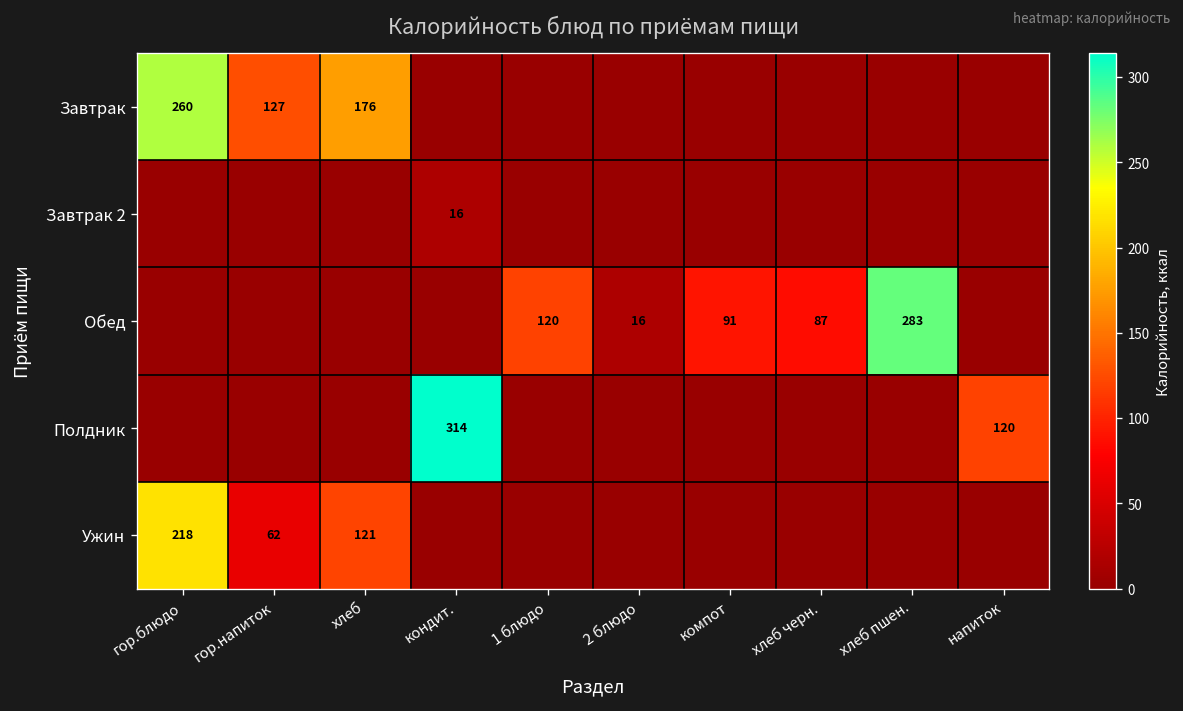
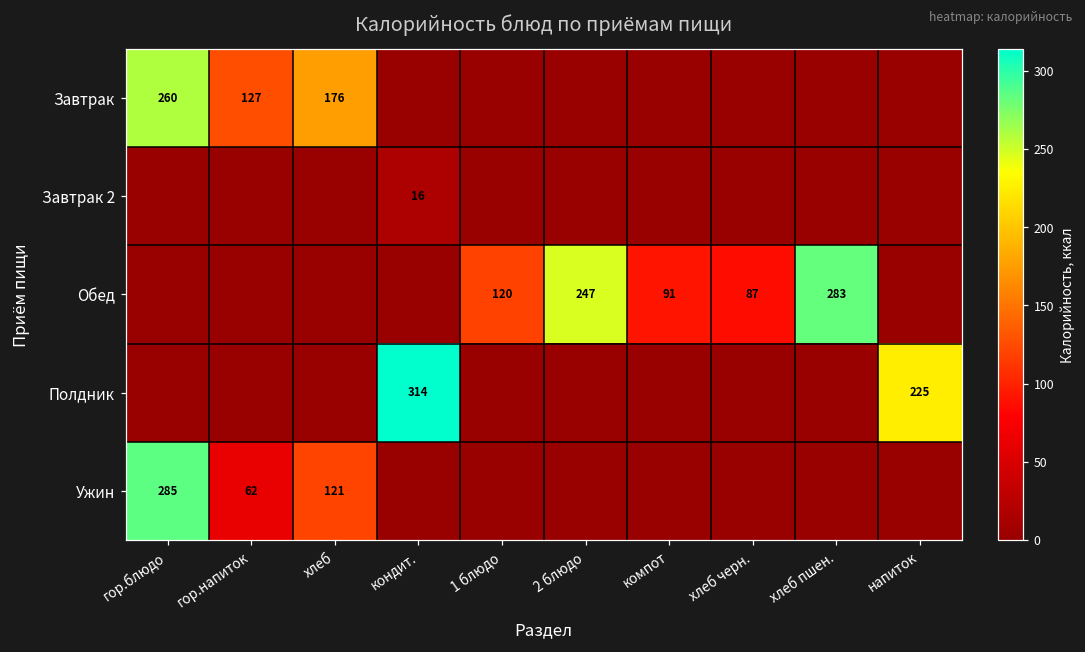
  {
    "Завтрак": {
      "гор.блюдо": 260,
      "гор.напиток": 127,
      "хлеб": 176
    },
    "Завтрак 2": {
      "кондит.": 16
    },
    "Обед": {
      "1 блюдо": 120,
-     "2 блюдо": 16,
+     "2 блюдо": 247,
      "компот": 91,
      "хлеб черн.": 87,
      "хлеб пшен.": 283
    },
    "Полдник": {
      "кондит.": 314,
-     "напиток": 120
+     "напиток": 225
    },
    "Ужин": {
-     "гор.блюдо": 218,
+     "гор.блюдо": 285,
      "гор.напиток": 62,
      "хлеб": 121
    }
  }
